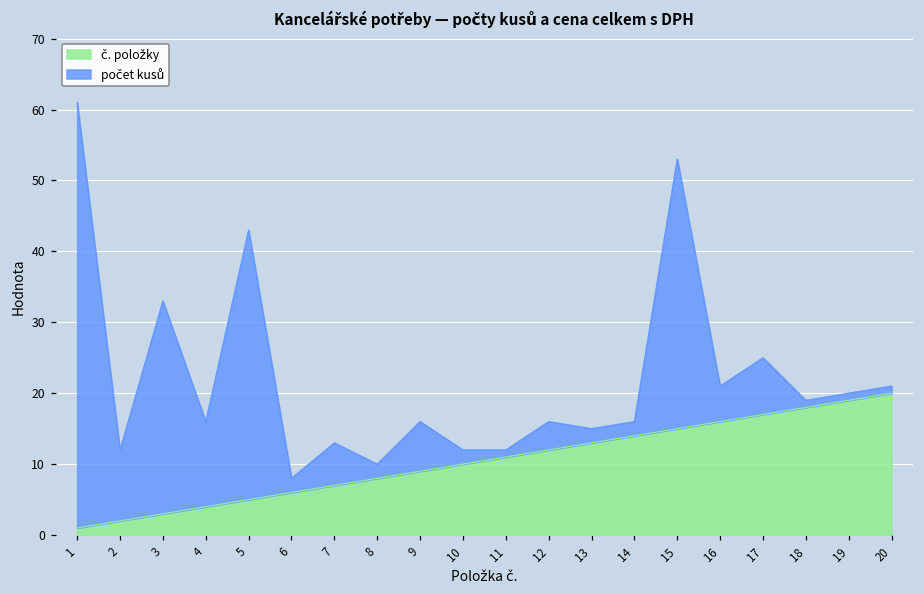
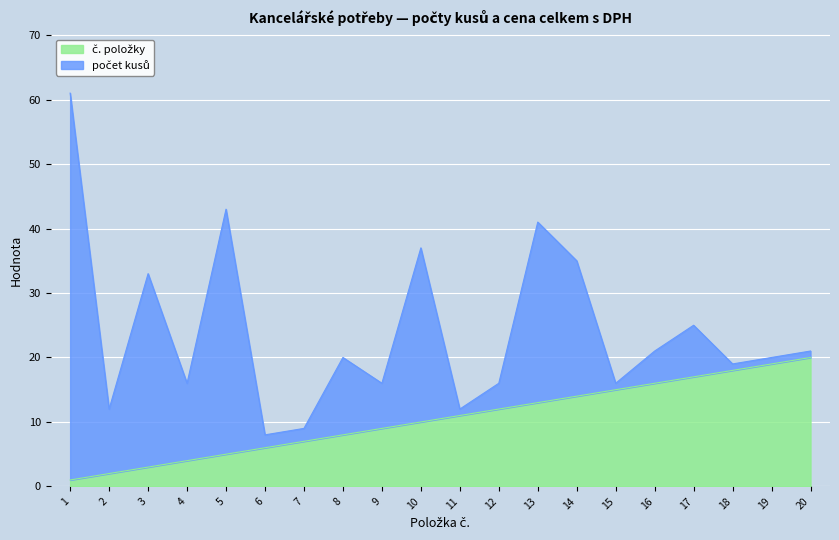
  {
    "č. položky": {
      "1": 1,
      "2": 2,
      "3": 3,
      "4": 4,
      "5": 5,
      "6": 6,
      "7": 7,
      "8": 8,
      "9": 9,
      "10": 10,
      "11": 11,
      "12": 12,
      "13": 13,
      "14": 14,
      "15": 15,
      "16": 16,
      "17": 17,
      "18": 18,
      "19": 19,
      "20": 20
    },
    "počet kusů": {
      "1": 60,
      "2": 10,
      "3": 30,
      "4": 12,
      "5": 38,
      "6": 2,
-     "7": 6,
-     "8": 2,
+     "7": 2,
+     "8": 12,
      "9": 7,
-     "10": 2,
+     "10": 27,
      "11": 1,
      "12": 4,
-     "13": 2,
-     "14": 2,
-     "15": 38,
+     "13": 28,
+     "14": 21,
+     "15": 1,
      "16": 5,
      "17": 8,
      "18": 1,
      "19": 1,
      "20": 1
    }
  }
